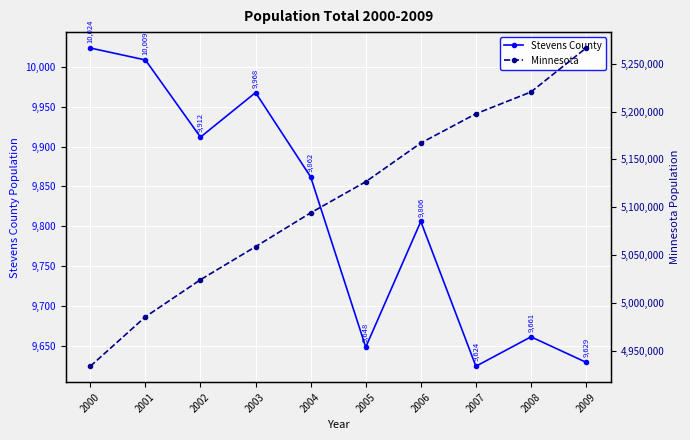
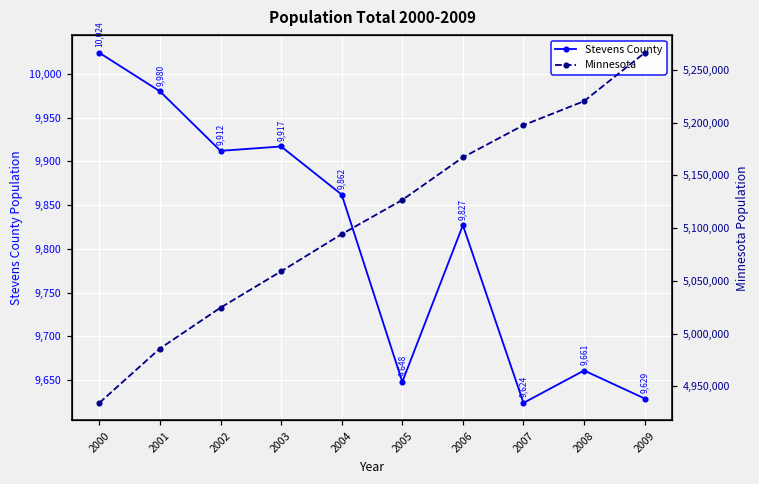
  {
    "Stevens County": {
      "2000": "10,024",
-     "2001": "10,009",
+     "2001": "9,980",
      "2002": "9,912",
-     "2003": "9,968",
+     "2003": "9,917",
      "2004": "9,862",
      "2005": "9,648",
-     "2006": "9,806",
+     "2006": "9,827",
      "2007": "9,624",
      "2008": "9,661",
      "2009": "9,629"
    }
  }
